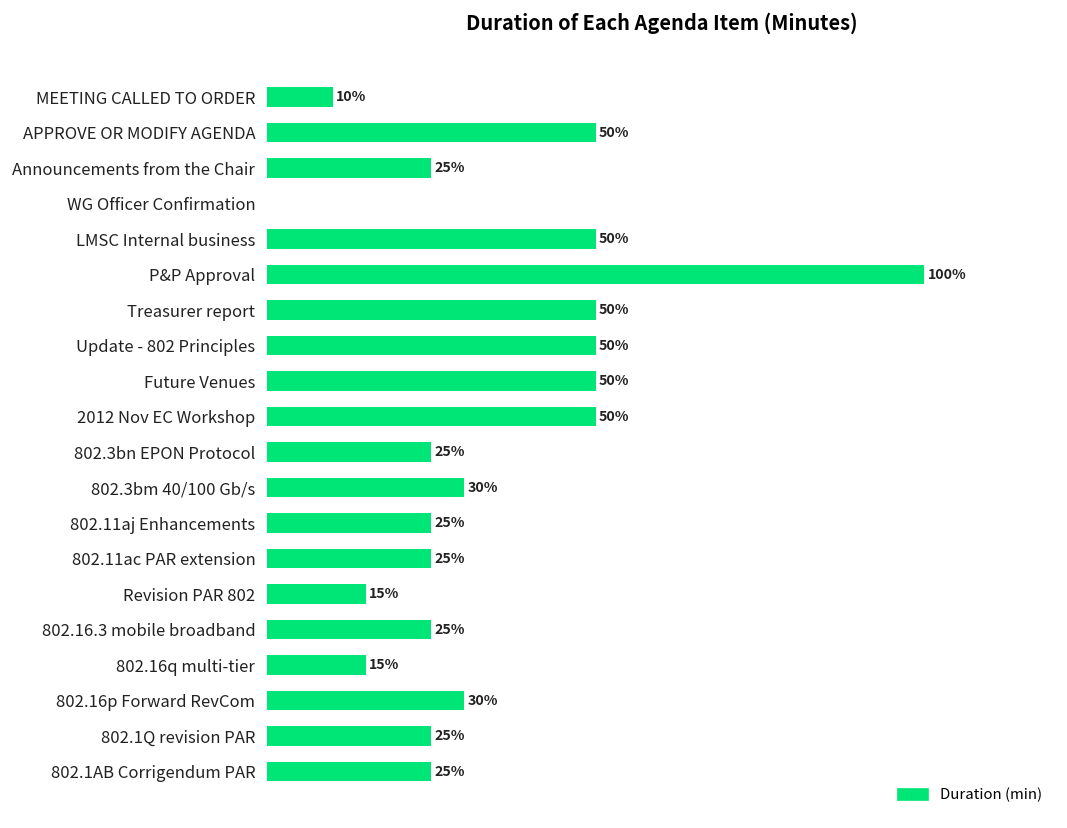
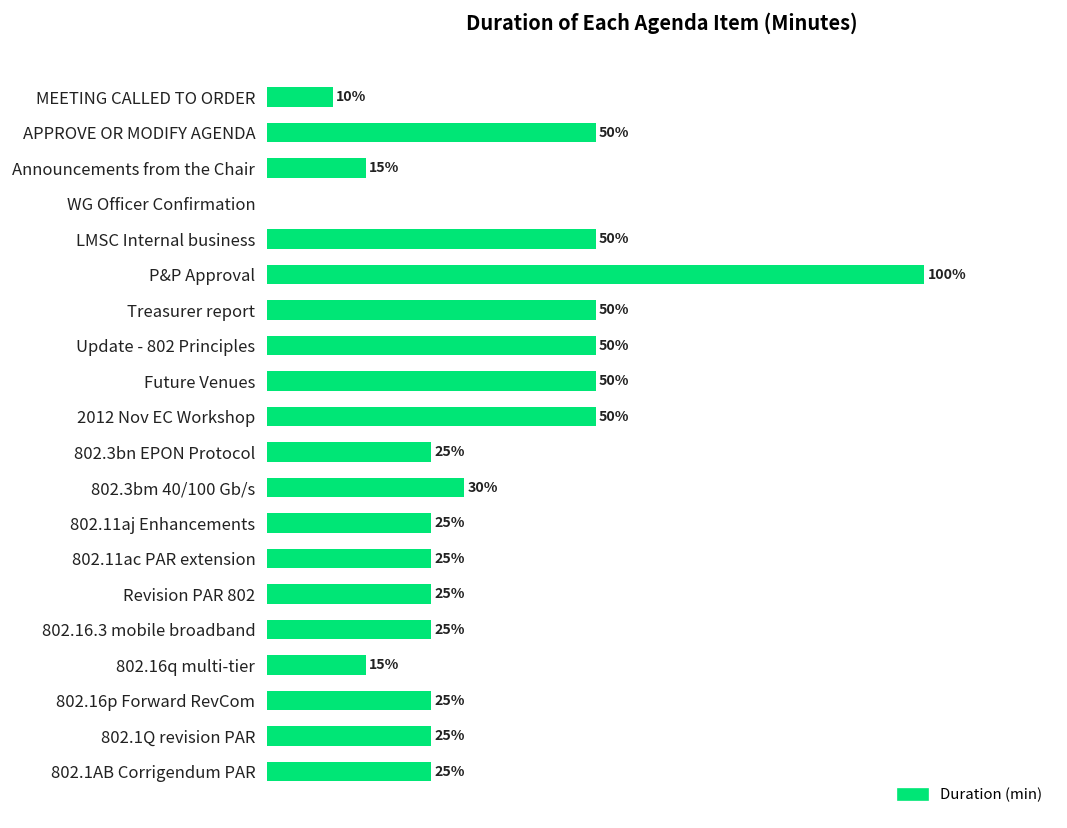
  {
    "MEETING CALLED TO ORDER": "10%",
    "APPROVE OR MODIFY AGENDA": "50%",
-   "Announcements from the Chair": "25%",
+   "Announcements from the Chair": "15%",
    "LMSC Internal business": "50%",
    "P&P Approval": "100%",
    "Treasurer report": "50%",
    "Update - 802 Principles": "50%",
    "Future Venues": "50%",
    "2012 Nov EC Workshop": "50%",
    "802.3bn EPON Protocol": "25%",
    "802.3bm 40/100 Gb/s": "30%",
    "802.11aj Enhancements": "25%",
    "802.11ac PAR extension": "25%",
-   "Revision PAR 802": "15%",
+   "Revision PAR 802": "25%",
    "802.16.3 mobile broadband": "25%",
    "802.16q multi-tier": "15%",
-   "802.16p Forward RevCom": "30%",
+   "802.16p Forward RevCom": "25%",
    "802.1Q revision PAR": "25%",
    "802.1AB Corrigendum PAR": "25%"
  }
